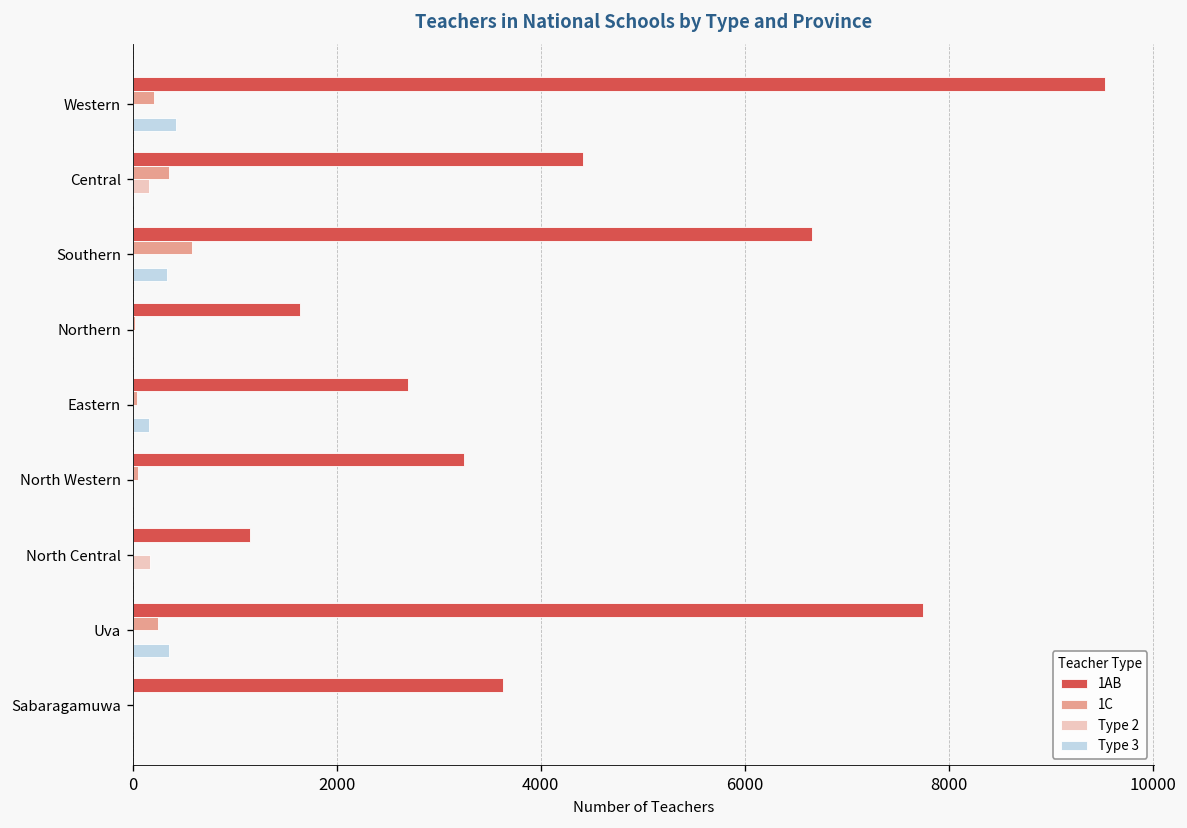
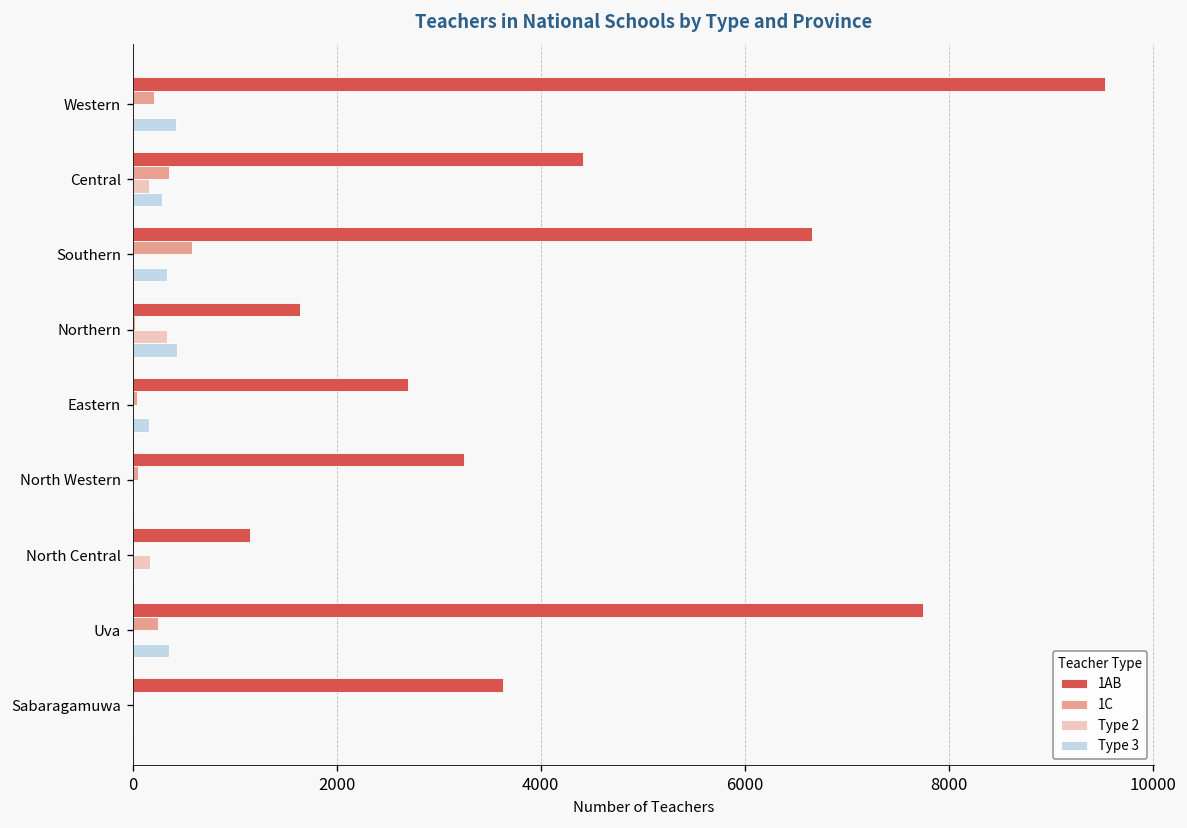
  {
    "1AB": {
      "Western": 9500,
      "Central": 4400,
      "Southern": 6700,
      "Northern": 1600,
      "Eastern": 2700,
      "North Western": 3200,
      "North Central": 1200,
      "Uva": 7700,
      "Sabaragamuwa": 3600
    },
    "1C": {
      "Western": 200,
      "Central": 400,
      "Southern": 600,
      "Eastern": 0,
      "North Western": 100,
      "North Central": 0,
      "Uva": 300,
      "Sabaragamuwa": 0
    },
    "Type 2": {
      "Western": 0,
      "Central": 200,
      "Southern": 0,
-     "Northern": 0,
+     "Northern": 300,
      "Eastern": 0,
      "North Western": 0,
      "North Central": 200,
      "Uva": 0,
      "Sabaragamuwa": 0
    },
    "Type 3": {
      "Western": 400,
-     "Central": 0,
+     "Central": 300,
      "Southern": 300,
-     "Northern": 0,
+     "Northern": 400,
      "Eastern": 200,
      "North Western": 0,
      "North Central": 0,
      "Uva": 400,
      "Sabaragamuwa": 0
    }
  }
